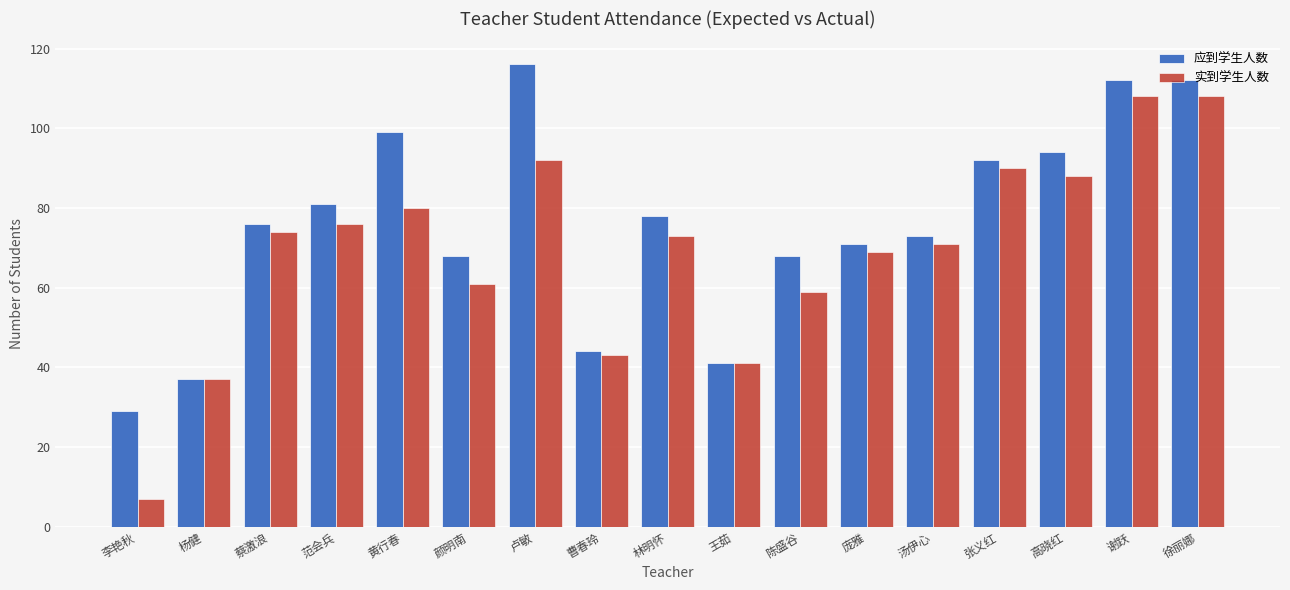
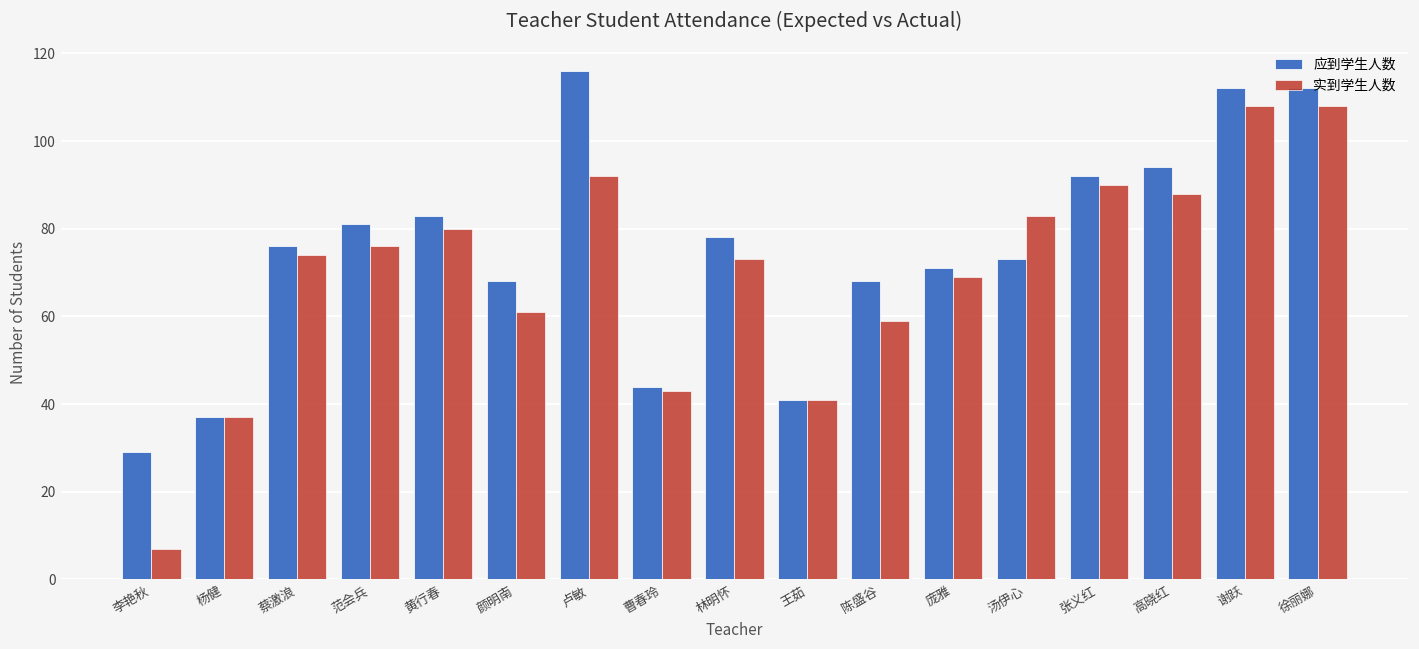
  {
    "应到学生人数": {
      "李艳秋": 29,
      "杨健": 37,
      "蔡激浪": 76,
      "范会兵": 81,
-     "黄行春": 99,
+     "黄行春": 83,
      "颜明南": 68,
      "卢敏": 116,
      "曹春玲": 44,
      "林明怀": 78,
      "王茹": 41,
      "陈盛谷": 68,
      "庞雅": 71,
      "汤伊心": 73,
      "张义红": 92,
      "高晓红": 94,
      "谢跃": 112,
      "徐丽娜": 112
    },
    "实到学生人数": {
      "李艳秋": 7,
      "杨健": 37,
      "蔡激浪": 74,
      "范会兵": 76,
      "黄行春": 80,
      "颜明南": 61,
      "卢敏": 92,
      "曹春玲": 43,
      "林明怀": 73,
      "王茹": 41,
      "陈盛谷": 59,
      "庞雅": 69,
-     "汤伊心": 71,
+     "汤伊心": 83,
      "张义红": 90,
      "高晓红": 88,
      "谢跃": 108,
      "徐丽娜": 108
    }
  }
